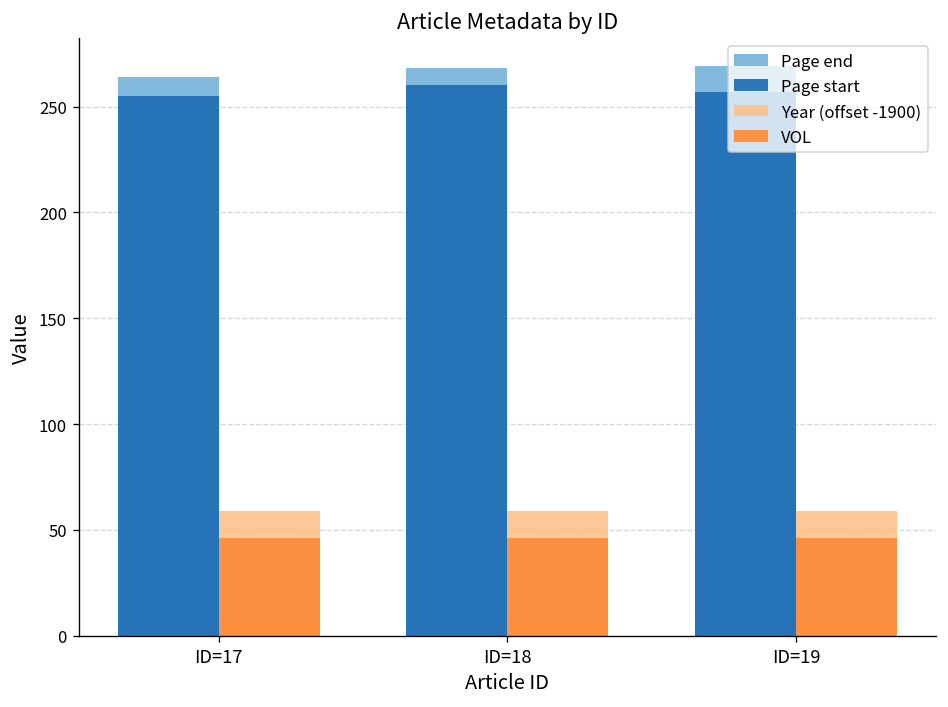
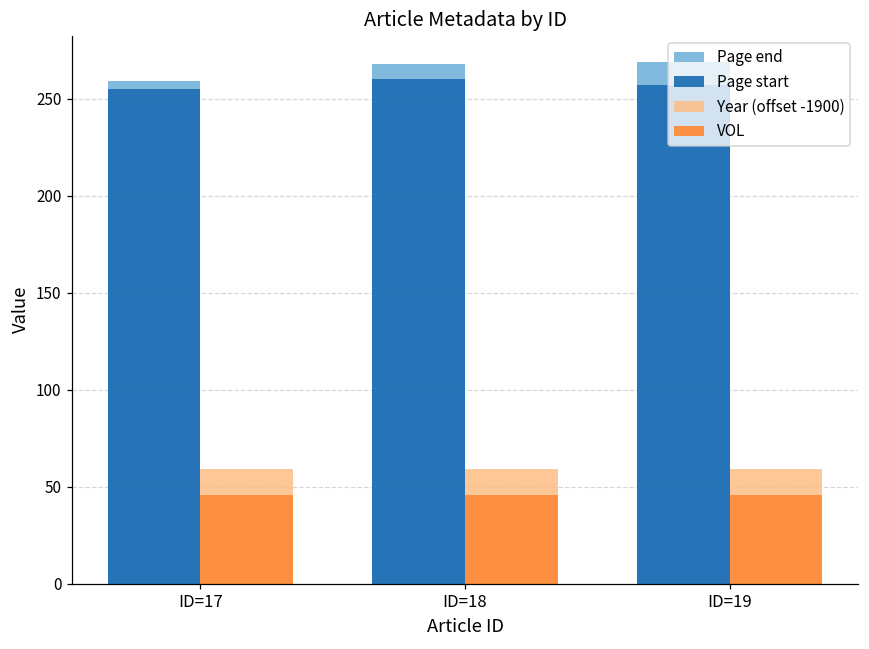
  {
    "Page end": {
-     "ID=17": 264,
+     "ID=17": 259,
      "ID=18": 268
    },
    "Year (offset -1900)": {
      "ID=17": 59,
      "ID=18": 59,
      "ID=19": 59
    }
  }
